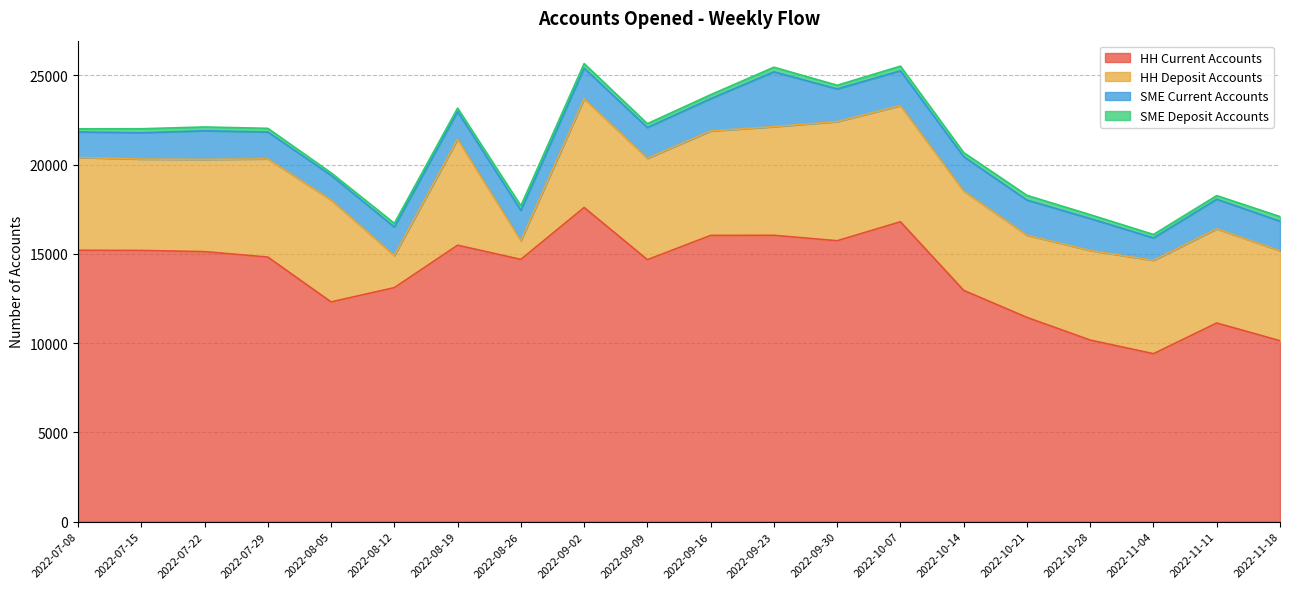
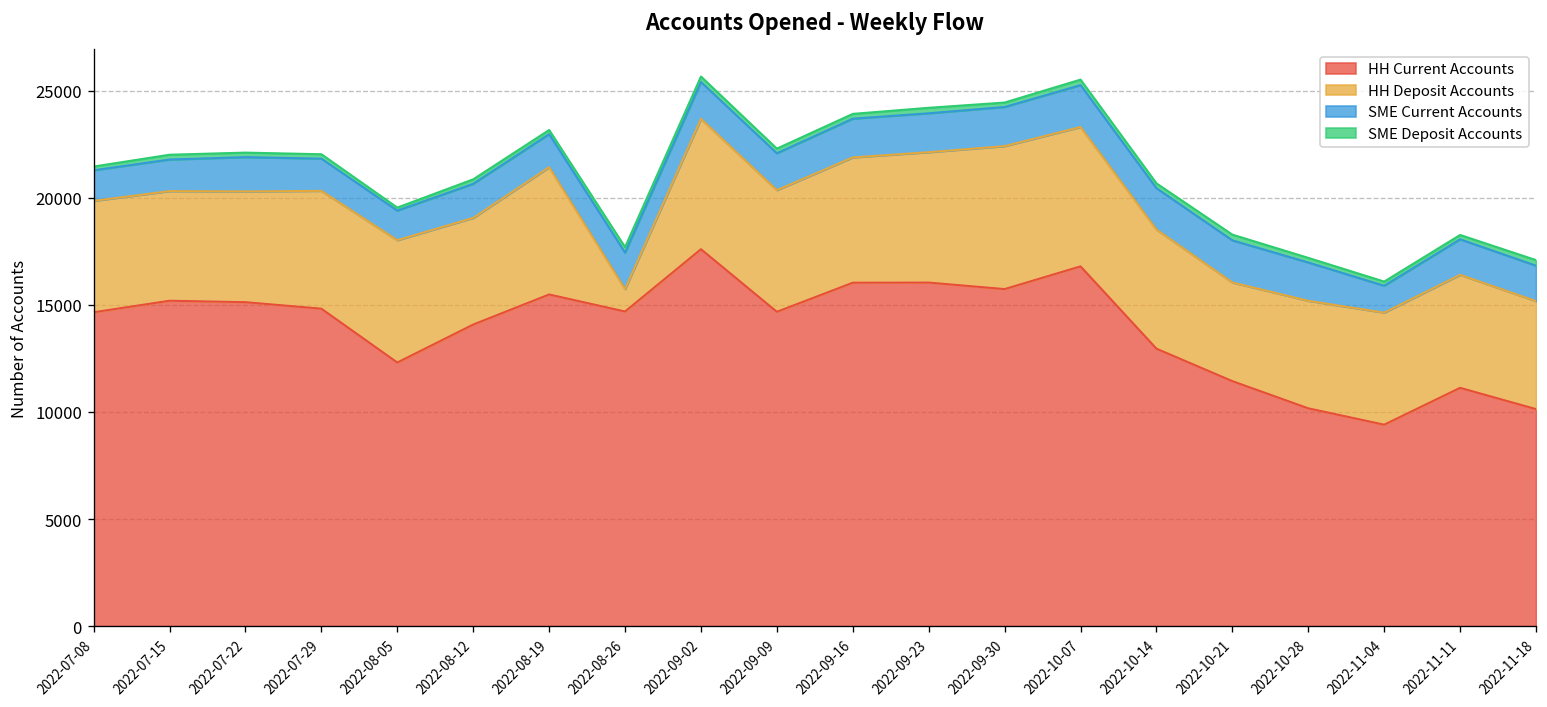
  {
    "HH Current Accounts": {
-     "2022-07-08": 15200,
+     "2022-07-08": 14700,
      "2022-07-15": 15200,
      "2022-07-22": 15100,
      "2022-07-29": 14800,
      "2022-08-05": 12300,
-     "2022-08-12": 13100,
+     "2022-08-12": 14100,
      "2022-08-19": 15500,
      "2022-08-26": 14700,
      "2022-09-02": 17600,
      "2022-09-09": 14700,
      "2022-09-16": 16000,
      "2022-09-23": 16000,
      "2022-09-30": 15700,
      "2022-10-07": 16800,
      "2022-10-14": 13000,
      "2022-10-21": 11400,
      "2022-10-28": 10200,
      "2022-11-04": 9400,
      "2022-11-11": 11100,
      "2022-11-18": 10100
    },
    "HH Deposit Accounts": {
      "2022-07-08": 5200,
      "2022-07-15": 5100,
      "2022-07-22": 5200,
      "2022-07-29": 5500,
      "2022-08-05": 5700,
-     "2022-08-12": 1800,
+     "2022-08-12": 5000,
      "2022-08-19": 5900,
      "2022-08-26": 1000,
      "2022-09-02": 6100,
      "2022-09-09": 5700,
      "2022-09-16": 5800,
      "2022-09-23": 6100,
      "2022-09-30": 6700,
      "2022-10-07": 6500,
      "2022-10-14": 5600,
      "2022-10-21": 4600,
      "2022-10-28": 5000,
      "2022-11-04": 5200,
      "2022-11-11": 5300,
      "2022-11-18": 5000
    },
    "SME Current Accounts": {
      "2022-07-08": 1400,
      "2022-07-15": 1500,
      "2022-07-22": 1600,
      "2022-07-29": 1500,
      "2022-08-12": 1600,
      "2022-08-19": 1500,
      "2022-08-26": 1700,
      "2022-09-02": 1700,
      "2022-09-09": 1700,
      "2022-09-16": 1800,
-     "2022-09-23": 3100,
+     "2022-09-23": 1800,
      "2022-09-30": 1800,
      "2022-10-07": 2000,
      "2022-10-14": 1900,
      "2022-10-21": 2000,
      "2022-10-28": 1800,
      "2022-11-04": 1300,
      "2022-11-11": 1700,
      "2022-11-18": 1700
    },
    "SME Deposit Accounts": {
      "2022-07-08": 200,
      "2022-07-15": 200,
      "2022-07-22": 200,
      "2022-07-29": 200,
      "2022-08-12": 200,
      "2022-08-19": 200,
      "2022-08-26": 300,
      "2022-09-02": 300,
      "2022-09-09": 200,
      "2022-09-16": 200,
      "2022-09-23": 300,
      "2022-09-30": 200,
      "2022-10-07": 300,
      "2022-10-14": 200,
      "2022-10-21": 300,
      "2022-10-28": 200,
      "2022-11-04": 200,
      "2022-11-11": 200,
      "2022-11-18": 300
    }
  }
